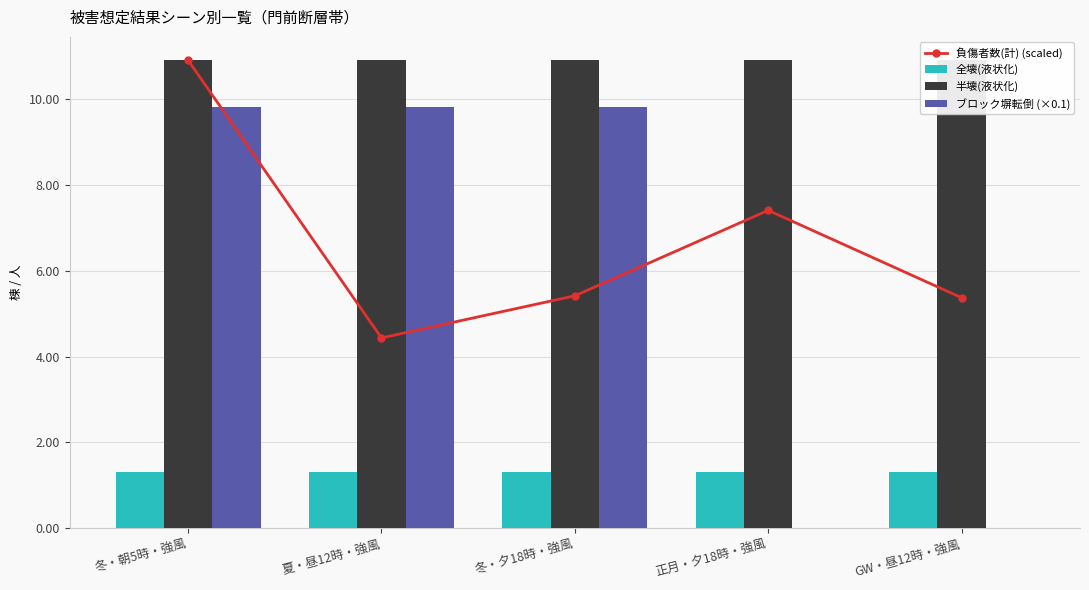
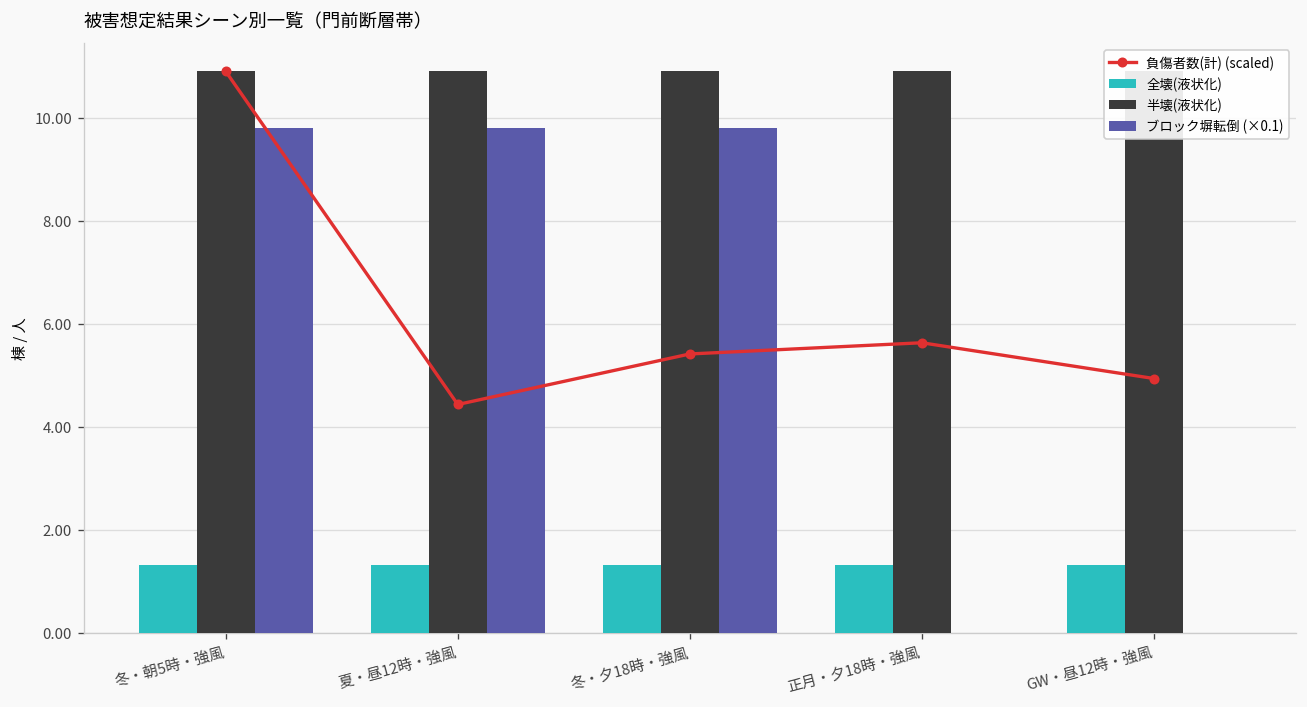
  {
    "全壊(液状化)": {
      "冬・朝5時・強風": 1.3,
      "夏・昼12時・強風": 1.3,
      "冬・夕18時・強風": 1.3,
      "正月・夕18時・強風": 1.3,
      "GW・昼12時・強風": 1.3
    },
    "負傷者数(計) (scaled)": {
      "冬・朝5時・強風": 10.9,
      "夏・昼12時・強風": 4.4,
      "冬・夕18時・強風": 5.4,
-     "正月・夕18時・強風": 7.4,
-     "GW・昼12時・強風": 5.4
+     "正月・夕18時・強風": 5.6,
+     "GW・昼12時・強風": 4.9
    },
    "半壊(液状化)": {
      "冬・朝5時・強風": 10.9,
      "夏・昼12時・強風": 10.9,
      "冬・夕18時・強風": 10.9,
      "正月・夕18時・強風": 10.9
    },
    "ブロック塀転倒 (×0.1)": {
      "冬・朝5時・強風": 9.8,
      "夏・昼12時・強風": 9.8,
      "冬・夕18時・強風": 9.8,
      "正月・夕18時・強風": 0.0,
      "GW・昼12時・強風": 0.0
    }
  }
